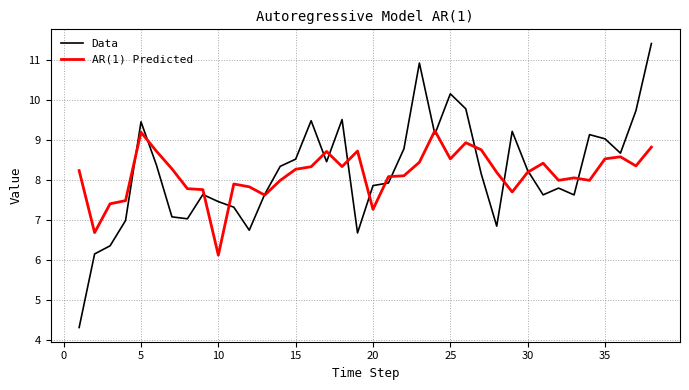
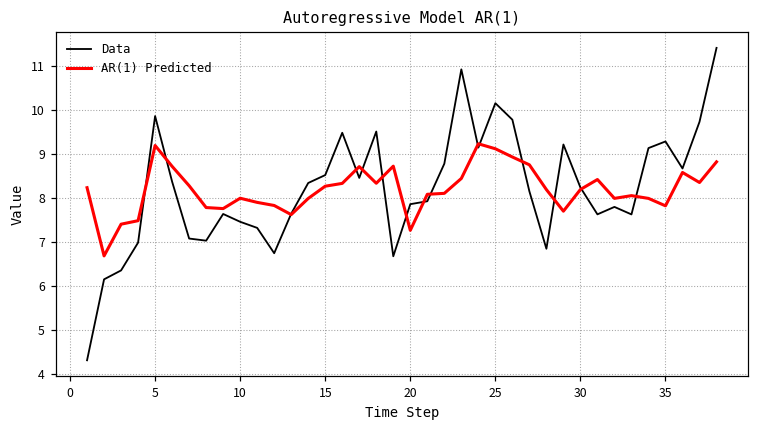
  {
    "Data": {
-     "5": 9.4,
+     "5": 9.9,
      "10": 7.5,
      "15": 8.5,
      "20": 7.9,
      "25": 10.1,
-     "35": 9.0
+     "35": 9.3
    },
    "AR(1) Predicted": {
      "5": 9.2,
-     "10": 6.1,
+     "10": 8.0,
      "15": 8.3,
      "20": 7.3,
-     "25": 8.5,
-     "35": 8.5
+     "25": 9.1,
+     "35": 7.8
    }
  }
